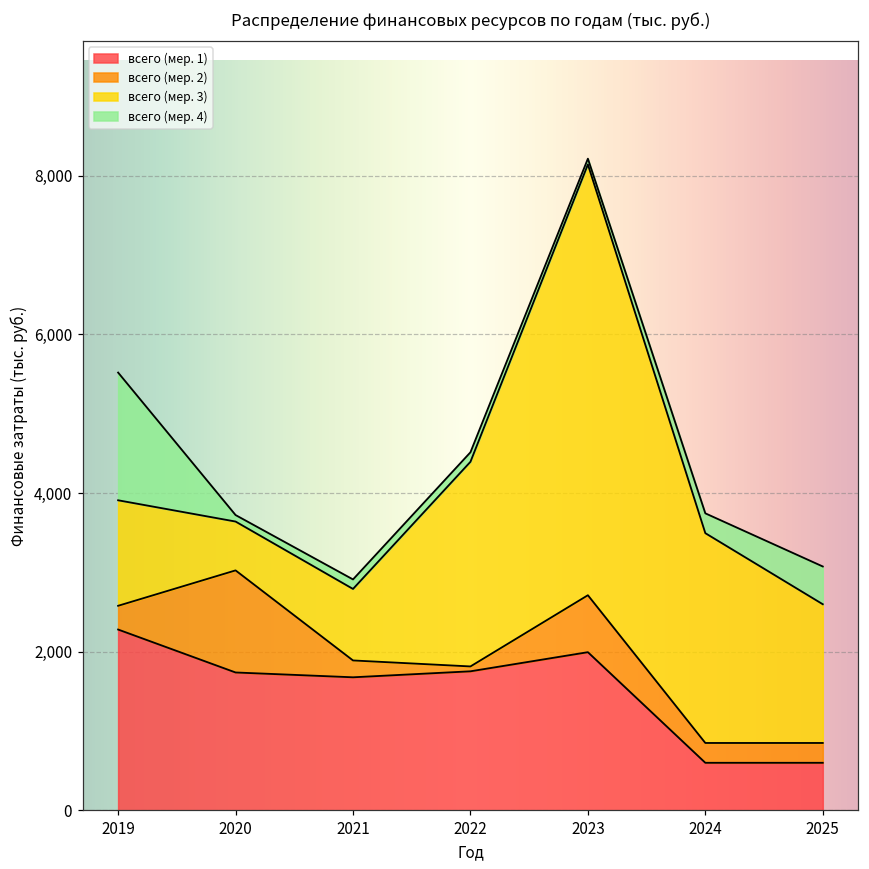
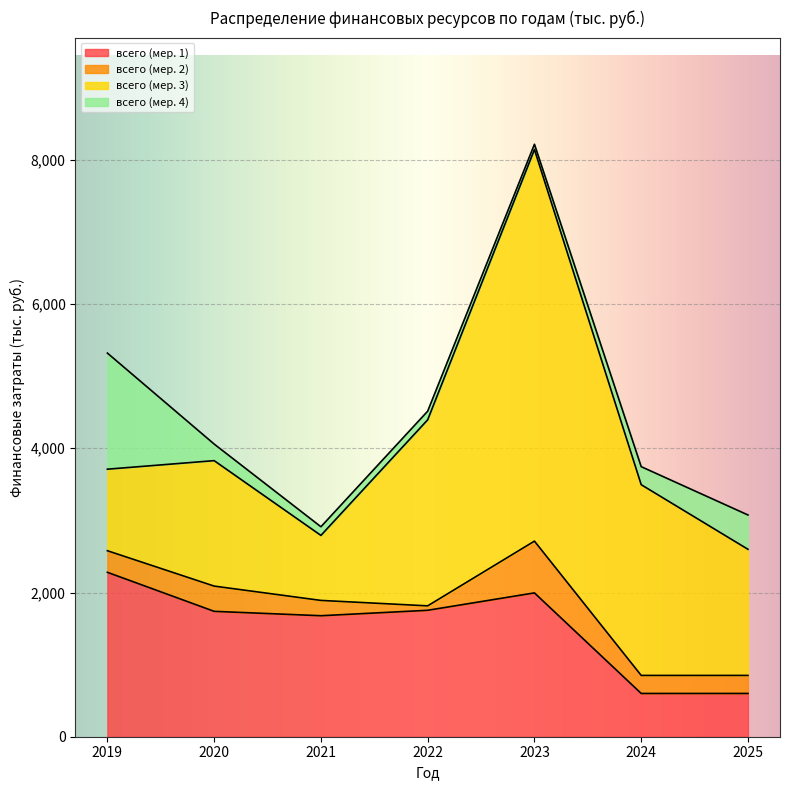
  {
    "всего (мер. 1)": {
      "2019": "2,300",
      "2020": "1,700",
      "2021": "1,700",
      "2022": "1,800",
      "2023": "2,000",
      "2024": "600",
      "2025": "600"
    },
    "всего (мер. 2)": {
      "2019": "300",
-     "2020": "1,300",
+     "2020": "400",
      "2021": "200",
      "2022": "100",
      "2023": "700",
      "2024": "300",
      "2025": "300"
    },
    "всего (мер. 3)": {
-     "2019": "1,300",
-     "2020": "600",
+     "2019": "1,100",
+     "2020": "1,700",
      "2021": "900",
      "2022": "2,600",
      "2023": "5,400",
      "2024": "2,600",
      "2025": "1,700"
    },
    "всего (мер. 4)": {
      "2019": "1,600",
-     "2020": "100",
+     "2020": "200",
      "2021": "100",
      "2022": "100",
      "2023": "100",
      "2024": "300",
      "2025": "500"
    }
  }
